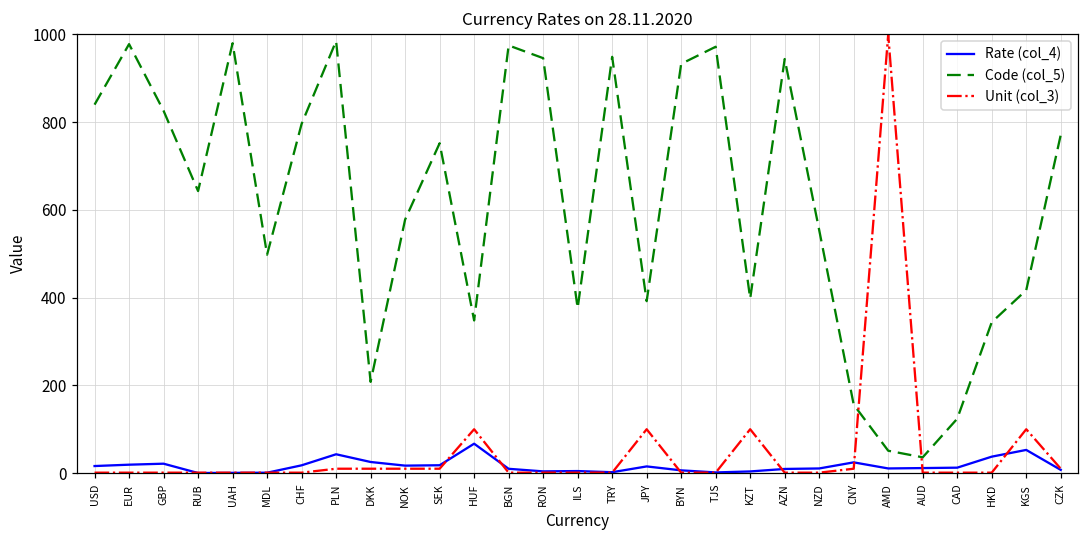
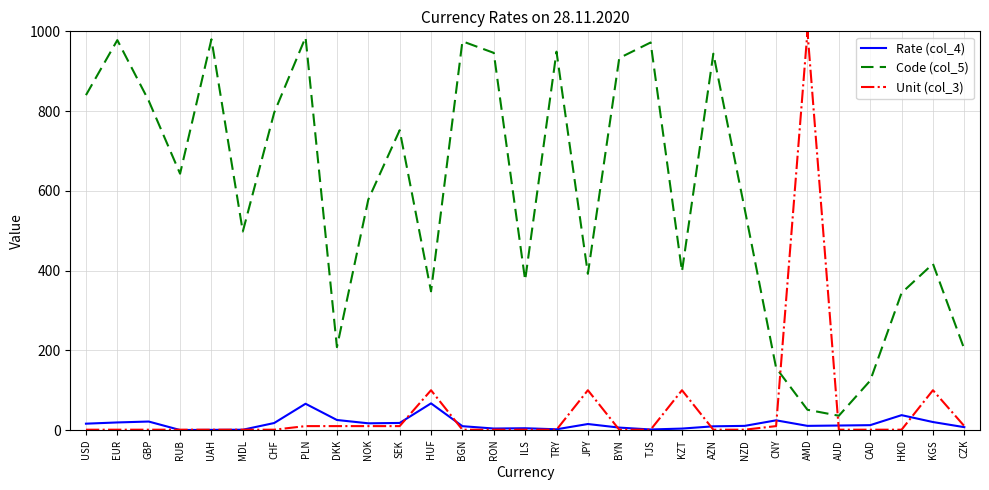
  {
    "Rate (col_4)": {
      "USD": 20,
      "EUR": 20,
      "GBP": 20,
      "CHF": 20,
-     "PLN": 40,
+     "PLN": 70,
      "DKK": 30,
      "NOK": 20,
      "SEK": 20,
      "HUF": 70,
      "BGN": 10,
      "JPY": 20,
      "KZT": 0,
      "AZN": 10,
      "NZD": 10,
      "CNY": 20,
      "AMD": 10,
      "AUD": 10,
      "CAD": 10,
      "HKD": 40,
-     "KGS": 50
+     "KGS": 20
    },
    "Code (col_5)": {
      "USD": 840,
      "EUR": 980,
      "GBP": 830,
      "RUB": 640,
      "UAH": 980,
      "MDL": 500,
      "CHF": 800,
      "PLN": 990,
      "DKK": 210,
      "NOK": 580,
      "SEK": 750,
      "HUF": 350,
      "BGN": 980,
      "RON": 950,
      "ILS": 380,
      "TRY": 950,
      "JPY": 390,
      "BYN": 930,
      "TJS": 970,
      "KZT": 400,
      "AZN": 940,
      "NZD": 550,
      "CNY": 160,
      "AMD": 50,
      "AUD": 40,
      "CAD": 120,
      "HKD": 340,
      "KGS": 420,
-     "CZK": 770
+     "CZK": 200
    },
    "Unit (col_3)": {
      "USD": 0,
      "EUR": 0,
      "GBP": 0,
      "CHF": 0,
      "PLN": 10,
      "DKK": 10,
      "NOK": 10,
      "SEK": 10,
      "HUF": 100,
      "BGN": 0,
      "JPY": 100,
      "KZT": 100,
      "AZN": 0,
      "NZD": 0,
      "CNY": 10,
      "AMD": 1000,
      "AUD": 0,
      "CAD": 0,
      "HKD": 0,
      "KGS": 100
    }
  }
